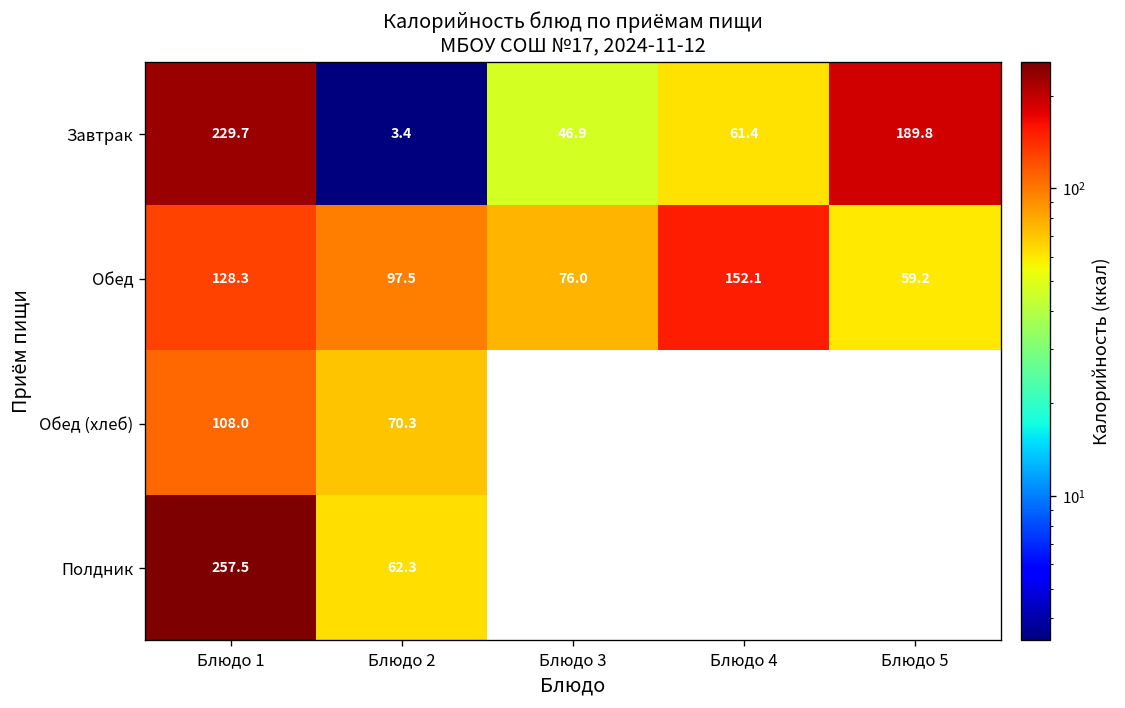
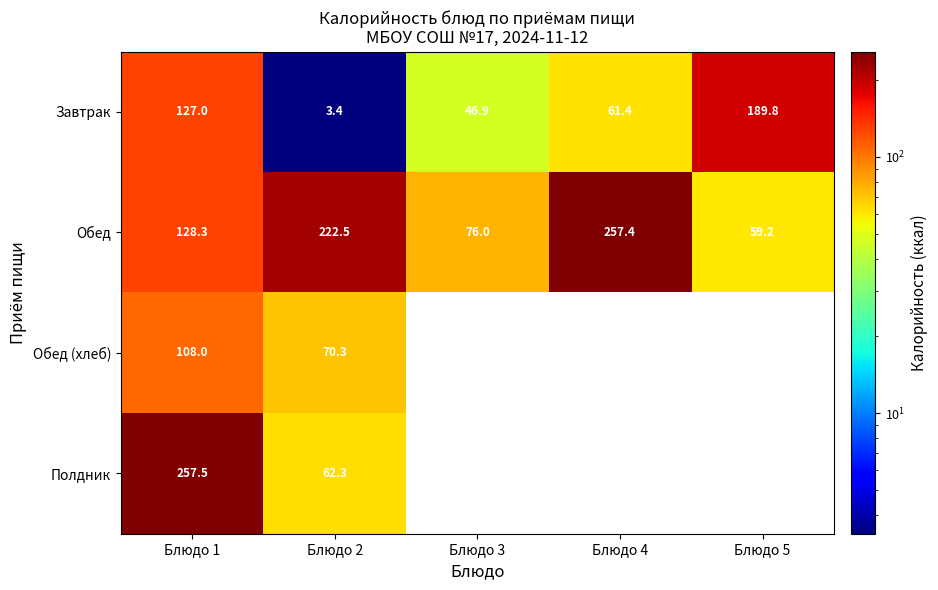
  {
    "Завтрак": {
-     "Блюдо 1": 229.7,
+     "Блюдо 1": 127.0,
      "Блюдо 2": 3.4,
      "Блюдо 3": 46.9,
      "Блюдо 4": 61.4,
      "Блюдо 5": 189.8
    },
    "Обед": {
      "Блюдо 1": 128.3,
-     "Блюдо 2": 97.5,
+     "Блюдо 2": 222.5,
      "Блюдо 3": 76.0,
-     "Блюдо 4": 152.1,
+     "Блюдо 4": 257.4,
      "Блюдо 5": 59.2
    },
    "Обед (хлеб)": {
      "Блюдо 1": 108.0,
      "Блюдо 2": 70.3
    },
    "Полдник": {
      "Блюдо 1": 257.5,
      "Блюдо 2": 62.3
    }
  }
